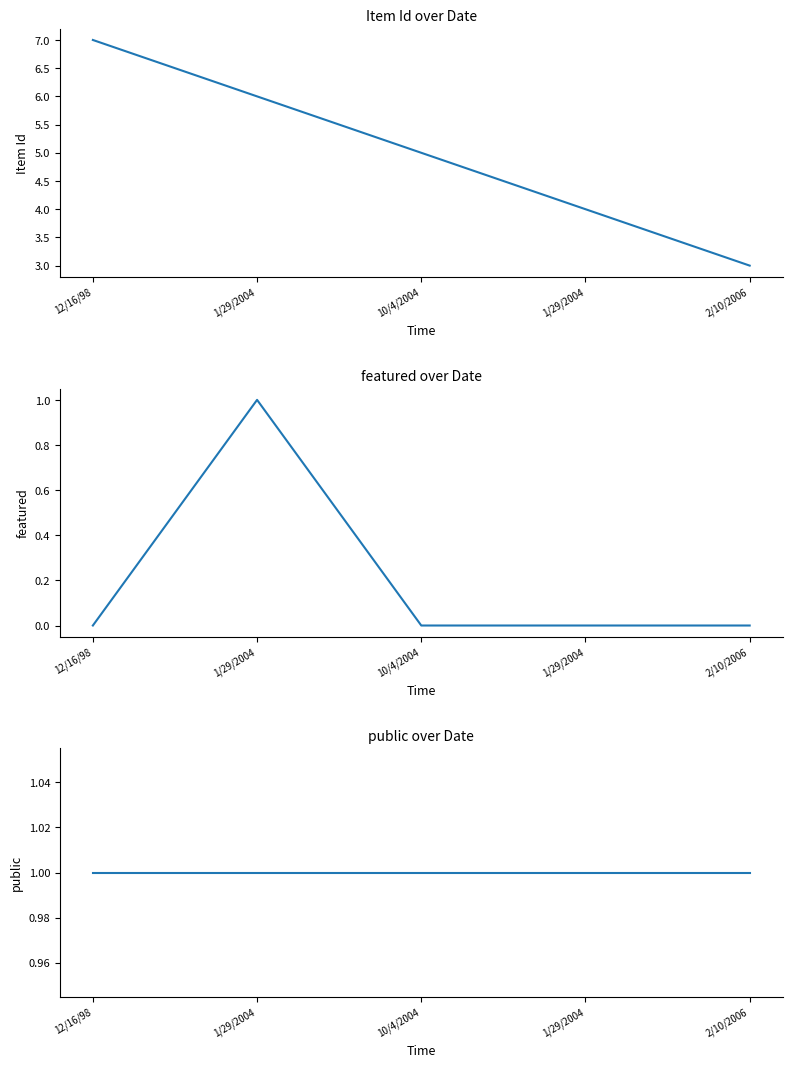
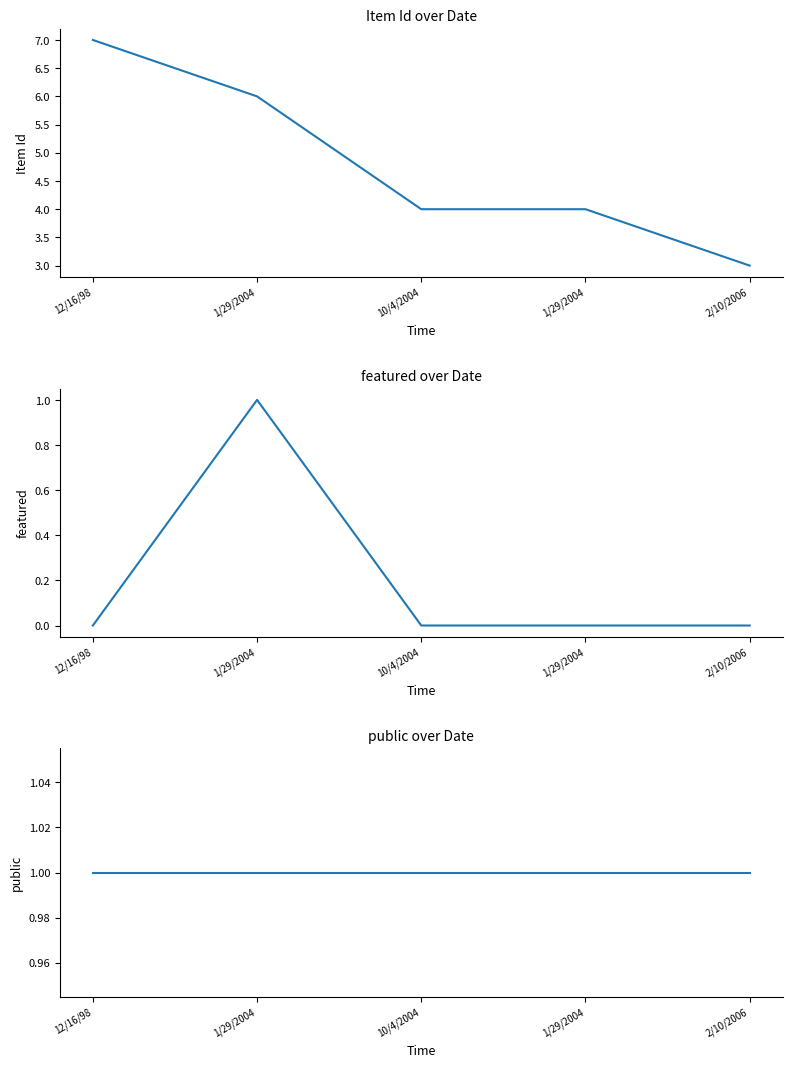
  {
    "Item Id over Date": {
      "12/16/98": 7,
-     "10/4/2004": 5,
+     "10/4/2004": 4,
      "2/10/2006": 3
    },
    "featured over Date": {
      "12/16/98": 0.00,
      "10/4/2004": 0.00,
      "2/10/2006": 0.00
    },
    "public over Date": {
      "12/16/98": 1.000,
      "10/4/2004": 1.000,
      "2/10/2006": 1.000
    }
  }
